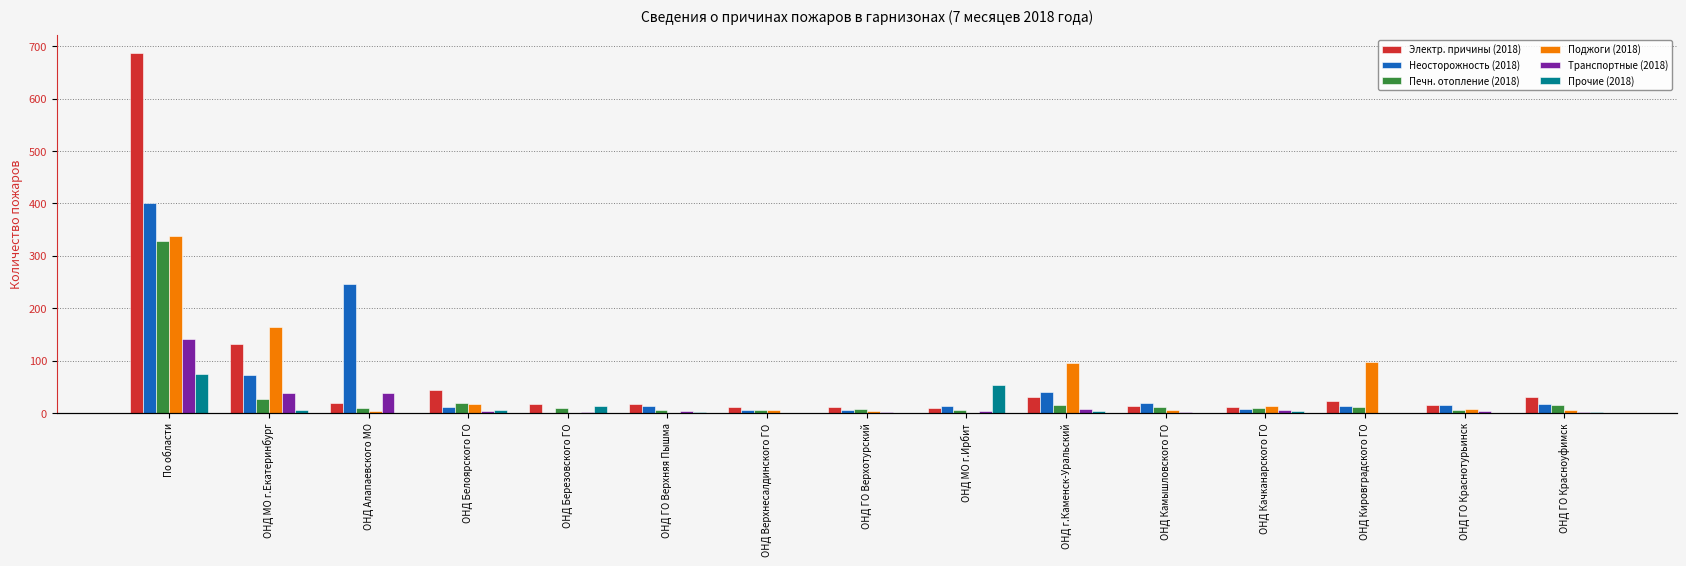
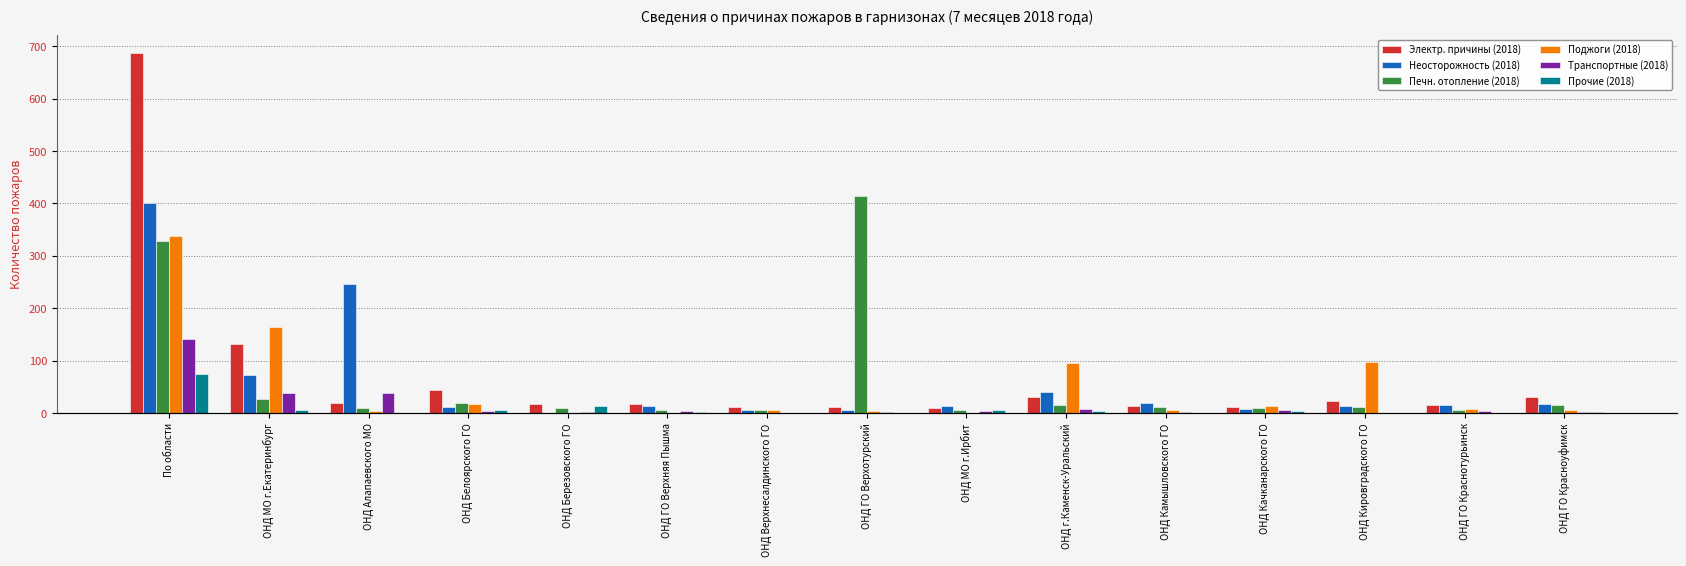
  {
    "Электр. причины (2018)": {
      "По области": 690,
      "ОНД МО г.Екатеринбург": 130,
      "ОНД Алапаевского МО": 20,
      "ОНД Белоярского ГО": 40,
      "ОНД Березовского ГО": 20,
      "ОНД ГО Верхняя Пышма": 20,
      "ОНД Верхнесалдинского ГО": 10,
      "ОНД ГО Верхотурский": 10,
      "ОНД МО г.Ирбит": 10,
      "ОНД г.Каменск-Уральский": 30,
      "ОНД Камышловского ГО": 10,
      "ОНД Качканарского ГО": 10,
      "ОНД Кировградского ГО": 20,
      "ОНД ГО Краснотурьинск": 20,
      "ОНД ГО Красноуфимск": 30
    },
    "Неосторожность (2018)": {
      "По области": 400,
      "ОНД МО г.Екатеринбург": 70,
      "ОНД Алапаевского МО": 250,
      "ОНД Белоярского ГО": 10,
      "ОНД ГО Верхняя Пышма": 10,
      "ОНД Верхнесалдинского ГО": 10,
      "ОНД ГО Верхотурский": 10,
      "ОНД МО г.Ирбит": 10,
      "ОНД г.Каменск-Уральский": 40,
      "ОНД Камышловского ГО": 20,
      "ОНД Качканарского ГО": 10,
      "ОНД Кировградского ГО": 10,
      "ОНД ГО Краснотурьинск": 20,
      "ОНД ГО Красноуфимск": 20
    },
    "Печн. отопление (2018)": {
      "По области": 330,
      "ОНД МО г.Екатеринбург": 30,
      "ОНД Алапаевского МО": 10,
      "ОНД Белоярского ГО": 20,
      "ОНД Березовского ГО": 10,
      "ОНД ГО Верхняя Пышма": 10,
      "ОНД Верхнесалдинского ГО": 10,
-     "ОНД ГО Верхотурский": 10,
+     "ОНД ГО Верхотурский": 420,
      "ОНД МО г.Ирбит": 10,
      "ОНД г.Каменск-Уральский": 20,
      "ОНД Камышловского ГО": 10,
      "ОНД Качканарского ГО": 10,
      "ОНД Кировградского ГО": 10,
      "ОНД ГО Краснотурьинск": 10,
      "ОНД ГО Красноуфимск": 20
    },
    "Поджоги (2018)": {
      "По области": 340,
      "ОНД МО г.Екатеринбург": 170,
      "ОНД Белоярского ГО": 20,
      "ОНД Березовского ГО": 0,
      "ОНД ГО Верхняя Пышма": 0,
      "ОНД Верхнесалдинского ГО": 10,
      "ОНД МО г.Ирбит": 0,
      "ОНД г.Каменск-Уральский": 100,
      "ОНД Камышловского ГО": 10,
      "ОНД Качканарского ГО": 10,
      "ОНД Кировградского ГО": 100,
      "ОНД ГО Краснотурьинск": 10,
      "ОНД ГО Красноуфимск": 10
    },
    "Транспортные (2018)": {
      "По области": 140,
      "ОНД МО г.Екатеринбург": 40,
      "ОНД Алапаевского МО": 40,
      "ОНД Верхнесалдинского ГО": 0,
      "ОНД г.Каменск-Уральский": 10,
      "ОНД Качканарского ГО": 10,
      "ОНД Кировградского ГО": 0
    },
    "Прочие (2018)": {
      "По области": 70,
      "ОНД МО г.Екатеринбург": 10,
      "ОНД Алапаевского МО": 0,
      "ОНД Белоярского ГО": 10,
      "ОНД Березовского ГО": 10,
      "ОНД Верхнесалдинского ГО": 0,
      "ОНД ГО Верхотурский": 0,
-     "ОНД МО г.Ирбит": 50,
+     "ОНД МО г.Ирбит": 10,
      "ОНД Камышловского ГО": 0,
      "ОНД ГО Краснотурьинск": 0
    }
  }
